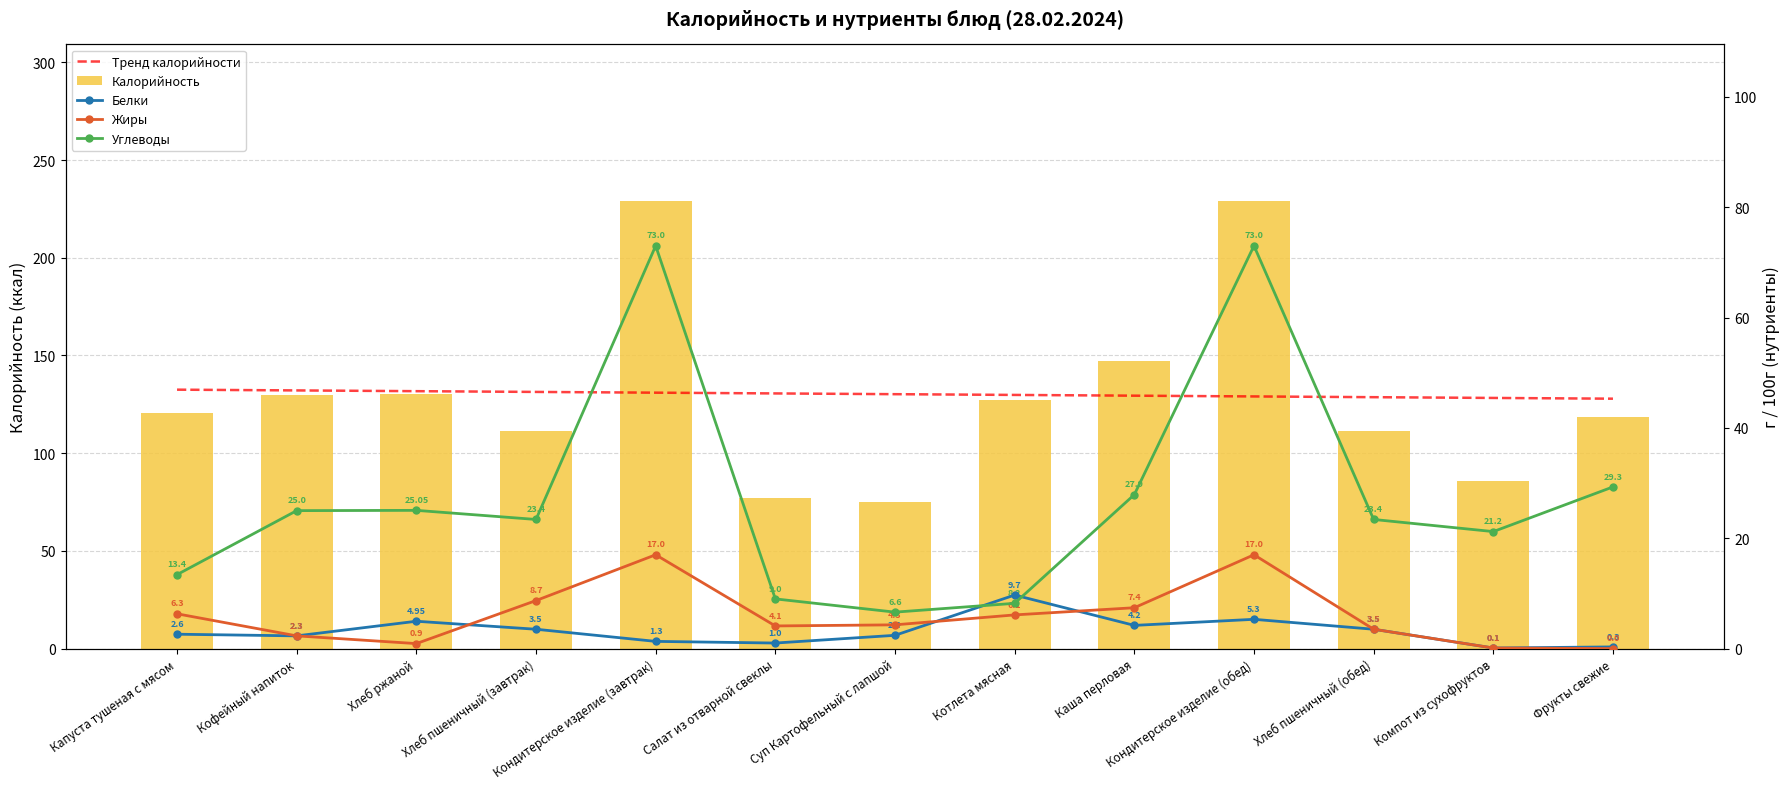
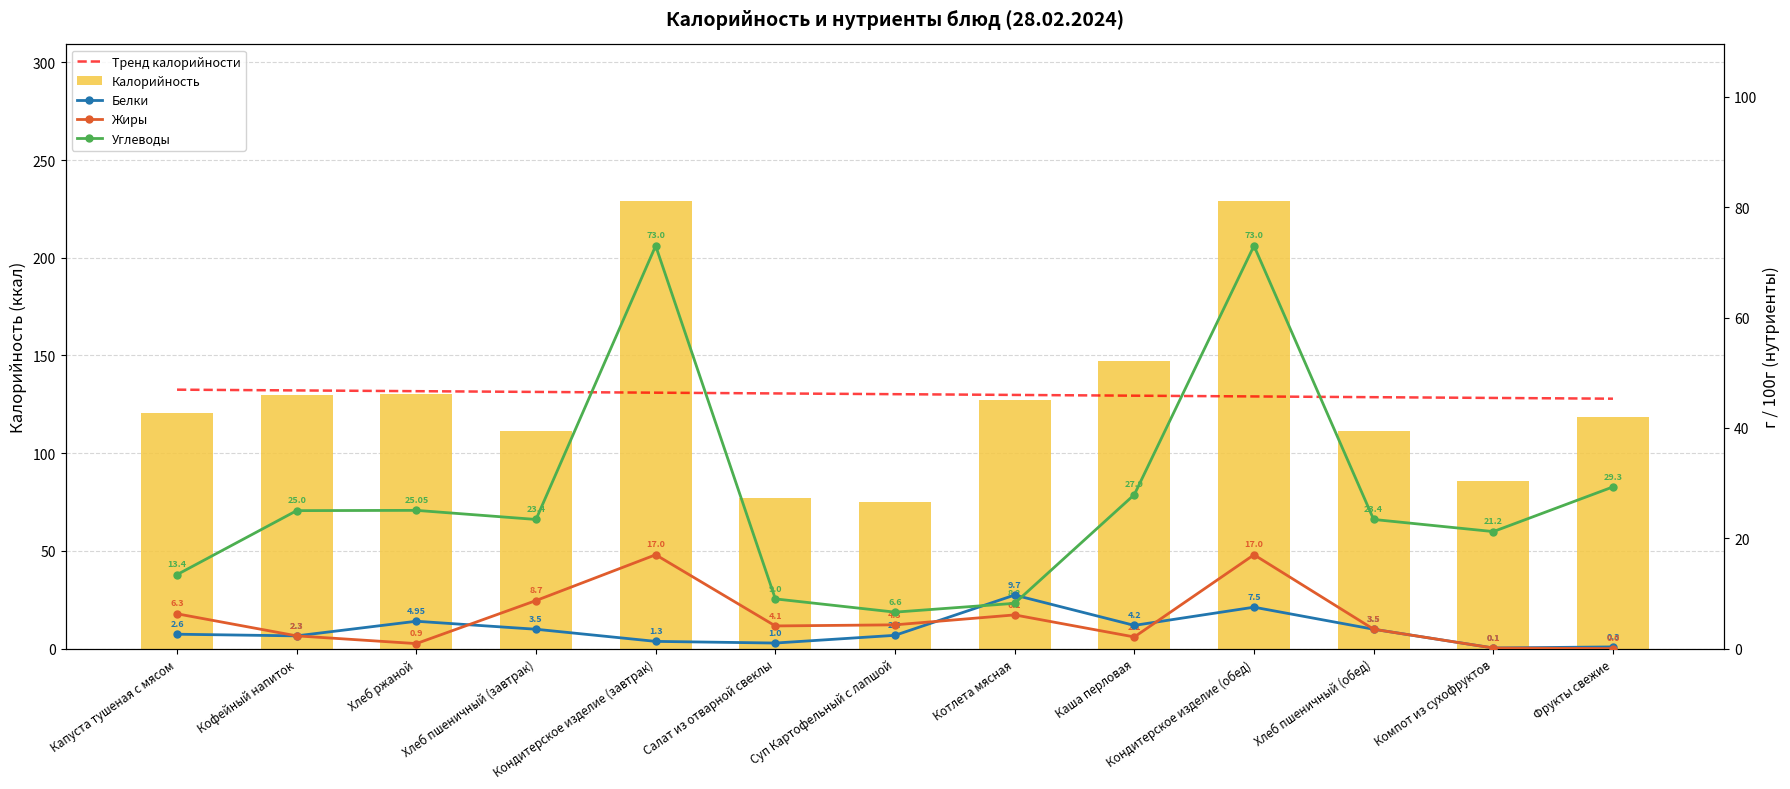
  {
    "Белки": {
      "Капуста тушеная с мясом": 2.6,
      "Хлеб ржаной": 4.95,
      "Хлеб пшеничный (завтрак)": 3.5,
      "Кондитерское изделие (завтрак)": 1.3,
      "Котлета мясная": 9.7,
      "Каша перловая": 4.2,
-     "Кондитерское изделие (обед)": 5.3
+     "Кондитерское изделие (обед)": 7.5
    },
    "Жиры": {
      "Капуста тушеная с мясом": 6.3,
      "Хлеб ржаной": 0.9,
      "Хлеб пшеничный (завтрак)": 8.7,
      "Кондитерское изделие (завтрак)": 17.0,
      "Салат из отварной свеклы": 4.1,
-     "Каша перловая": 7.4,
+     "Каша перловая": 2.1,
      "Кондитерское изделие (обед)": 17.0
    },
    "Углеводы": {
      "Капуста тушеная с мясом": 13.4,
      "Кофейный напиток": 25.0,
      "Хлеб ржаной": 25.05,
      "Хлеб пшеничный (завтрак)": 23.4,
      "Кондитерское изделие (завтрак)": 73.0,
      "Салат из отварной свеклы": 9.0,
      "Суп Картофельный с лапшой": 6.6,
      "Каша перловая": 27.9,
      "Кондитерское изделие (обед)": 73.0,
      "Хлеб пшеничный (обед)": 23.4,
      "Компот из сухофруктов": 21.2,
      "Фрукты свежие": 29.3
    }
  }
